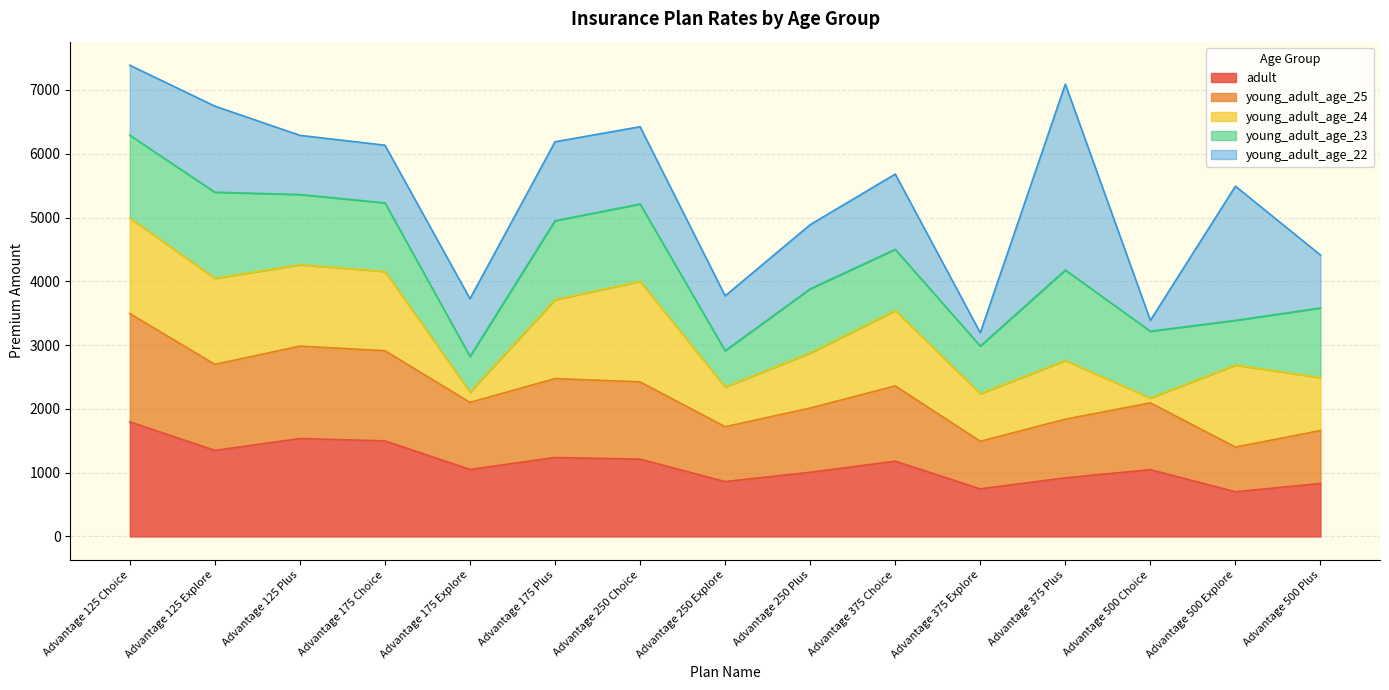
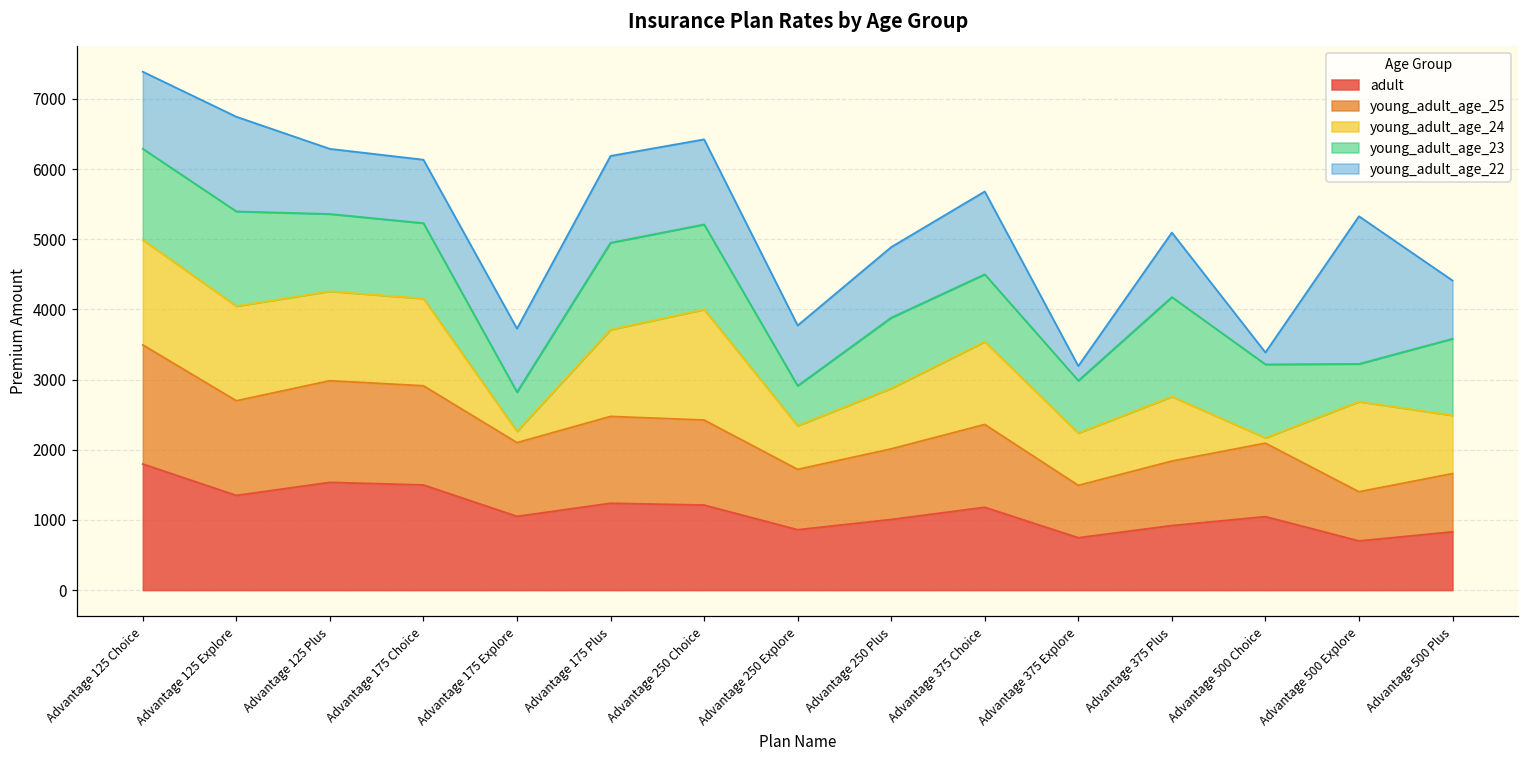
  {
    "young_adult_age_24": {
      "Advantage 125 Choice": 1500,
      "Advantage 125 Explore": 1300,
      "Advantage 125 Plus": 1300,
      "Advantage 175 Choice": 1200,
      "Advantage 175 Explore": 200,
      "Advantage 175 Plus": 1200,
      "Advantage 250 Choice": 1600,
      "Advantage 250 Explore": 600,
      "Advantage 250 Plus": 900,
      "Advantage 375 Choice": 1200,
      "Advantage 375 Explore": 700,
      "Advantage 375 Plus": 900,
      "Advantage 500 Choice": 100,
      "Advantage 500 Explore": 1300,
      "Advantage 500 Plus": 800
    },
    "young_adult_age_23": {
      "Advantage 125 Choice": 1300,
      "Advantage 125 Explore": 1300,
      "Advantage 125 Plus": 1100,
      "Advantage 175 Choice": 1100,
      "Advantage 175 Explore": 600,
      "Advantage 175 Plus": 1200,
      "Advantage 250 Choice": 1200,
      "Advantage 250 Explore": 600,
      "Advantage 250 Plus": 1000,
      "Advantage 375 Choice": 1000,
      "Advantage 375 Explore": 700,
      "Advantage 375 Plus": 1400,
      "Advantage 500 Choice": 1000,
-     "Advantage 500 Explore": 700,
+     "Advantage 500 Explore": 500,
      "Advantage 500 Plus": 1100
    },
    "young_adult_age_22": {
      "Advantage 125 Choice": 1100,
      "Advantage 125 Explore": 1300,
      "Advantage 125 Plus": 900,
      "Advantage 175 Choice": 900,
      "Advantage 175 Explore": 900,
      "Advantage 175 Plus": 1200,
      "Advantage 250 Choice": 1200,
      "Advantage 250 Explore": 900,
      "Advantage 250 Plus": 1000,
      "Advantage 375 Choice": 1200,
      "Advantage 375 Explore": 200,
-     "Advantage 375 Plus": 2900,
+     "Advantage 375 Plus": 900,
      "Advantage 500 Choice": 200,
      "Advantage 500 Explore": 2100,
      "Advantage 500 Plus": 800
    }
  }
